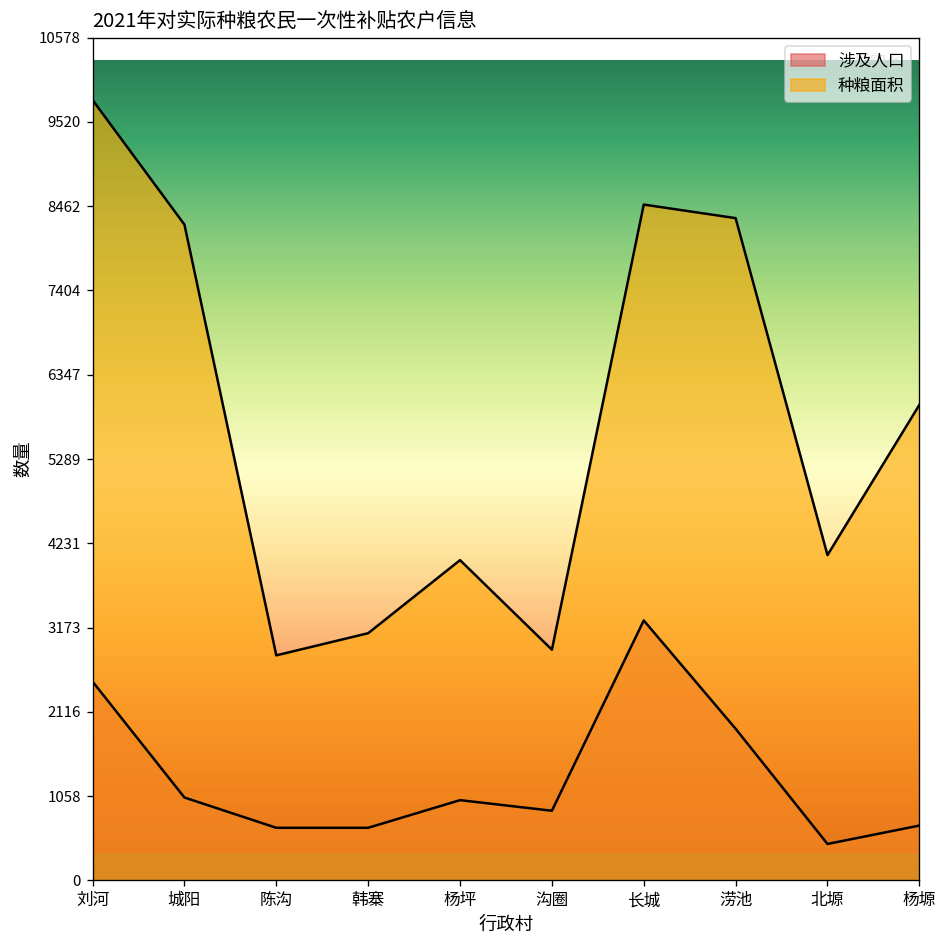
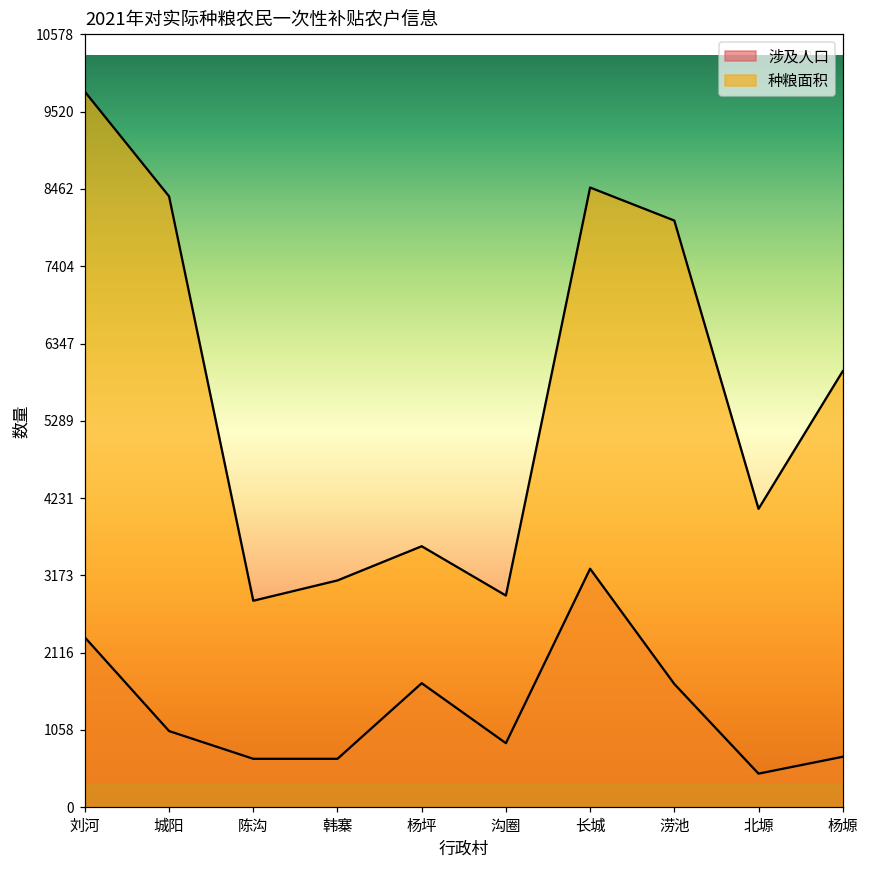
  {
    "涉及人口": {
-     "刘河": 2500,
+     "刘河": 2300,
      "城阳": 1000,
      "陈沟": 700,
      "韩寨": 700,
-     "杨坪": 1000,
+     "杨坪": 1700,
      "沟圈": 900,
      "长城": 3300,
-     "涝池": 1900,
+     "涝池": 1700,
      "北塬": 500,
      "杨塬": 700
    },
    "种粮面积": {
      "刘河": 9800,
-     "城阳": 8200,
+     "城阳": 8400,
      "陈沟": 2800,
      "韩寨": 3100,
-     "杨坪": 4000,
+     "杨坪": 3600,
      "沟圈": 2900,
      "长城": 8500,
-     "涝池": 8300,
+     "涝池": 8000,
      "北塬": 4100,
      "杨塬": 6000
    }
  }
